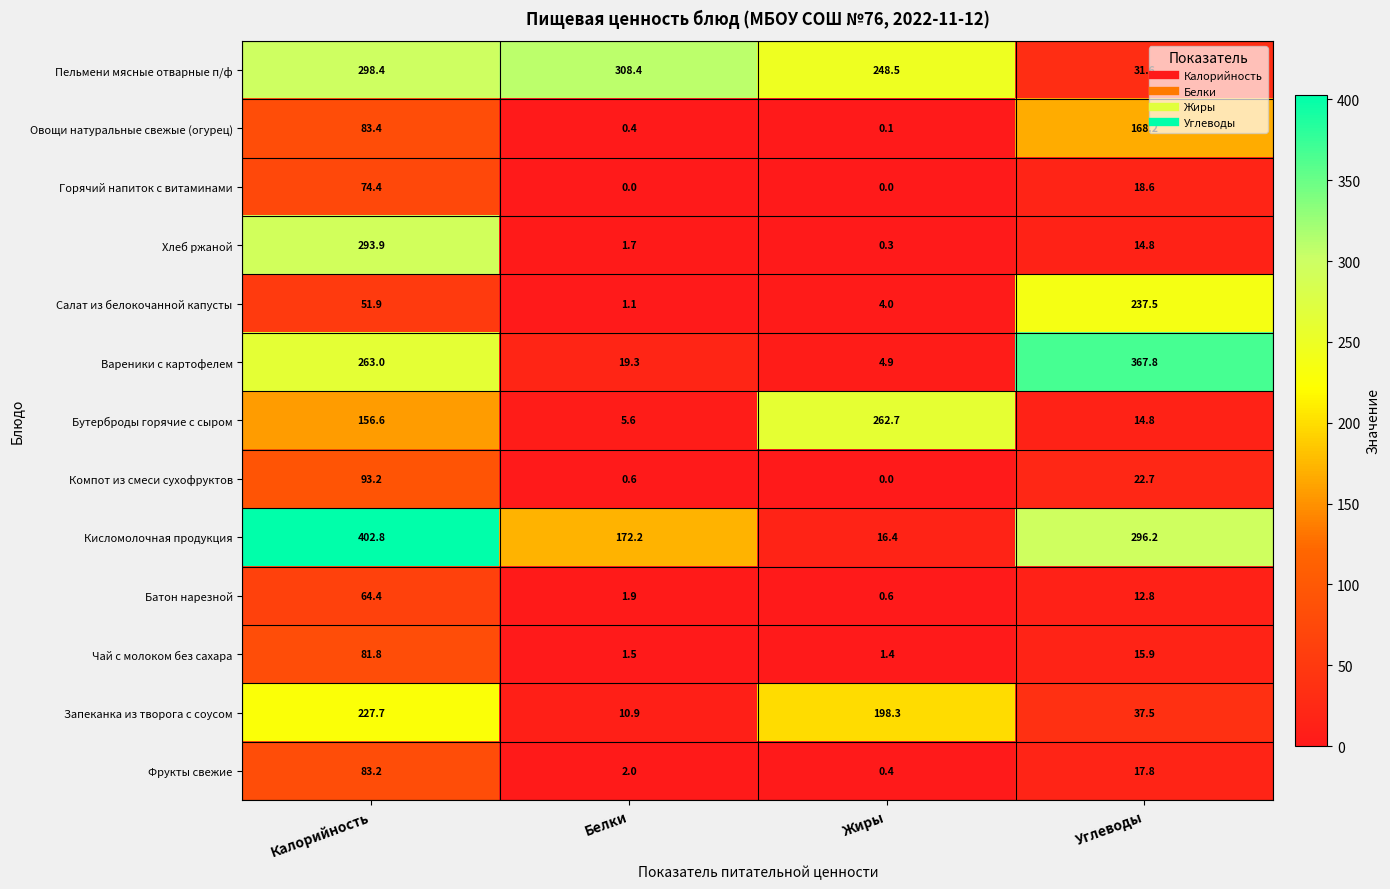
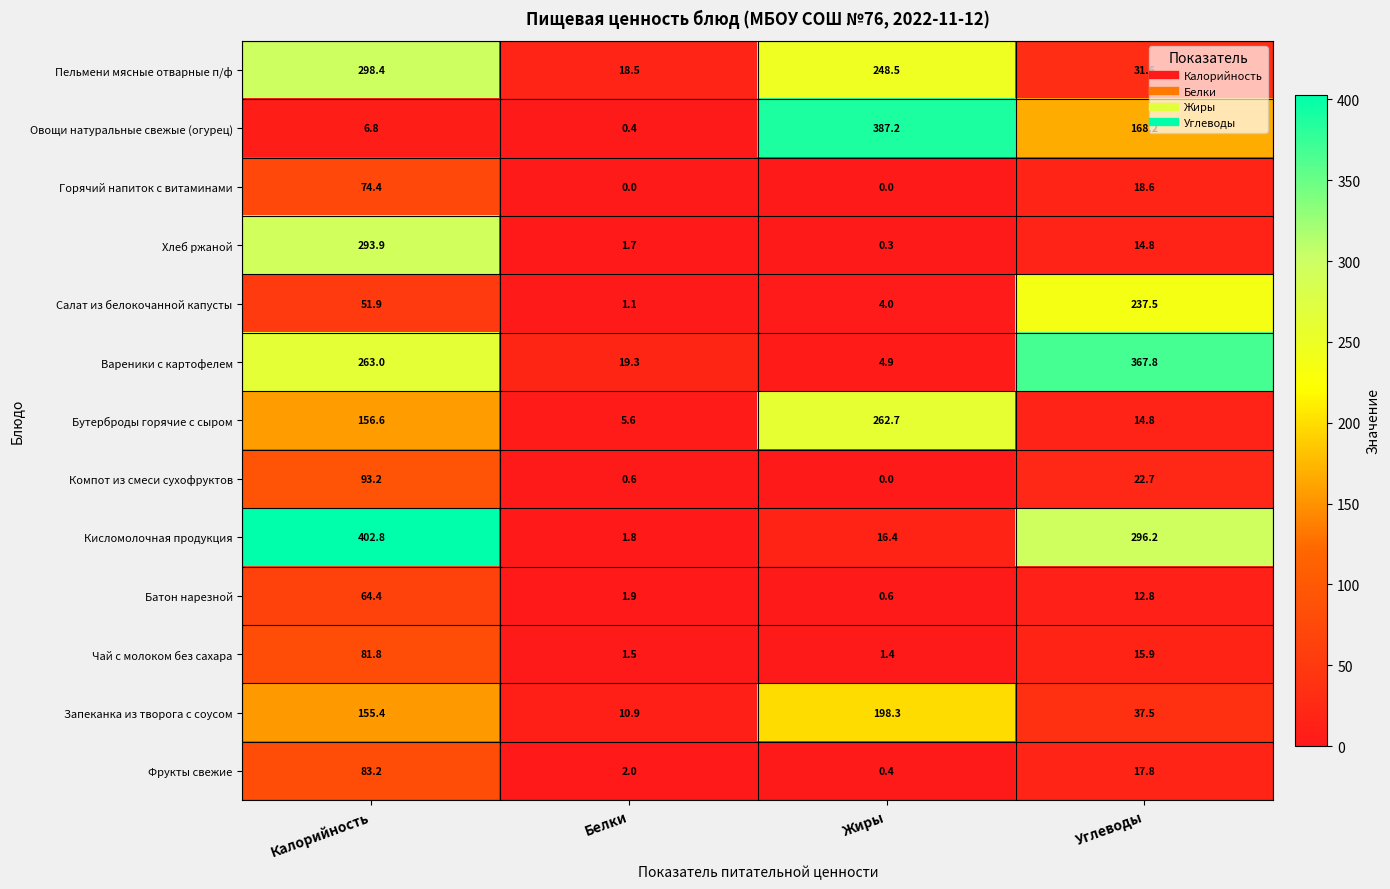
  {
    "Пельмени мясные отварные п/ф": {
      "Калорийность": 298.4,
-     "Белки": 308.4,
+     "Белки": 18.5,
      "Жиры": 248.5
    },
    "Овощи натуральные свежые (огурец)": {
-     "Калорийность": 83.4,
+     "Калорийность": 6.8,
      "Белки": 0.4,
-     "Жиры": 0.1
+     "Жиры": 387.2
    },
    "Горячий напиток с витаминами": {
      "Калорийность": 74.4,
      "Белки": 0.0,
      "Жиры": 0.0,
      "Углеводы": 18.6
    },
    "Хлеб ржаной": {
      "Калорийность": 293.9,
      "Белки": 1.7,
      "Жиры": 0.3,
      "Углеводы": 14.8
    },
    "Салат из белокочанной капусты": {
      "Калорийность": 51.9,
      "Белки": 1.1,
      "Жиры": 4.0,
      "Углеводы": 237.5
    },
    "Вареники с картофелем": {
      "Калорийность": 263.0,
      "Белки": 19.3,
      "Жиры": 4.9,
      "Углеводы": 367.8
    },
    "Бутерброды горячие с сыром": {
      "Калорийность": 156.6,
      "Белки": 5.6,
      "Жиры": 262.7,
      "Углеводы": 14.8
    },
    "Компот из смеси сухофруктов": {
      "Калорийность": 93.2,
      "Белки": 0.6,
      "Жиры": 0.0,
      "Углеводы": 22.7
    },
    "Кисломолочная продукция": {
      "Калорийность": 402.8,
-     "Белки": 172.2,
+     "Белки": 1.8,
      "Жиры": 16.4,
      "Углеводы": 296.2
    },
    "Батон нарезной": {
      "Калорийность": 64.4,
      "Белки": 1.9,
      "Жиры": 0.6,
      "Углеводы": 12.8
    },
    "Чай с молоком без сахара": {
      "Калорийность": 81.8,
      "Белки": 1.5,
      "Жиры": 1.4,
      "Углеводы": 15.9
    },
    "Запеканка из творога с соусом": {
-     "Калорийность": 227.7,
+     "Калорийность": 155.4,
      "Белки": 10.9,
      "Жиры": 198.3,
      "Углеводы": 37.5
    },
    "Фрукты свежие": {
      "Калорийность": 83.2,
      "Белки": 2.0,
      "Жиры": 0.4,
      "Углеводы": 17.8
    }
  }
